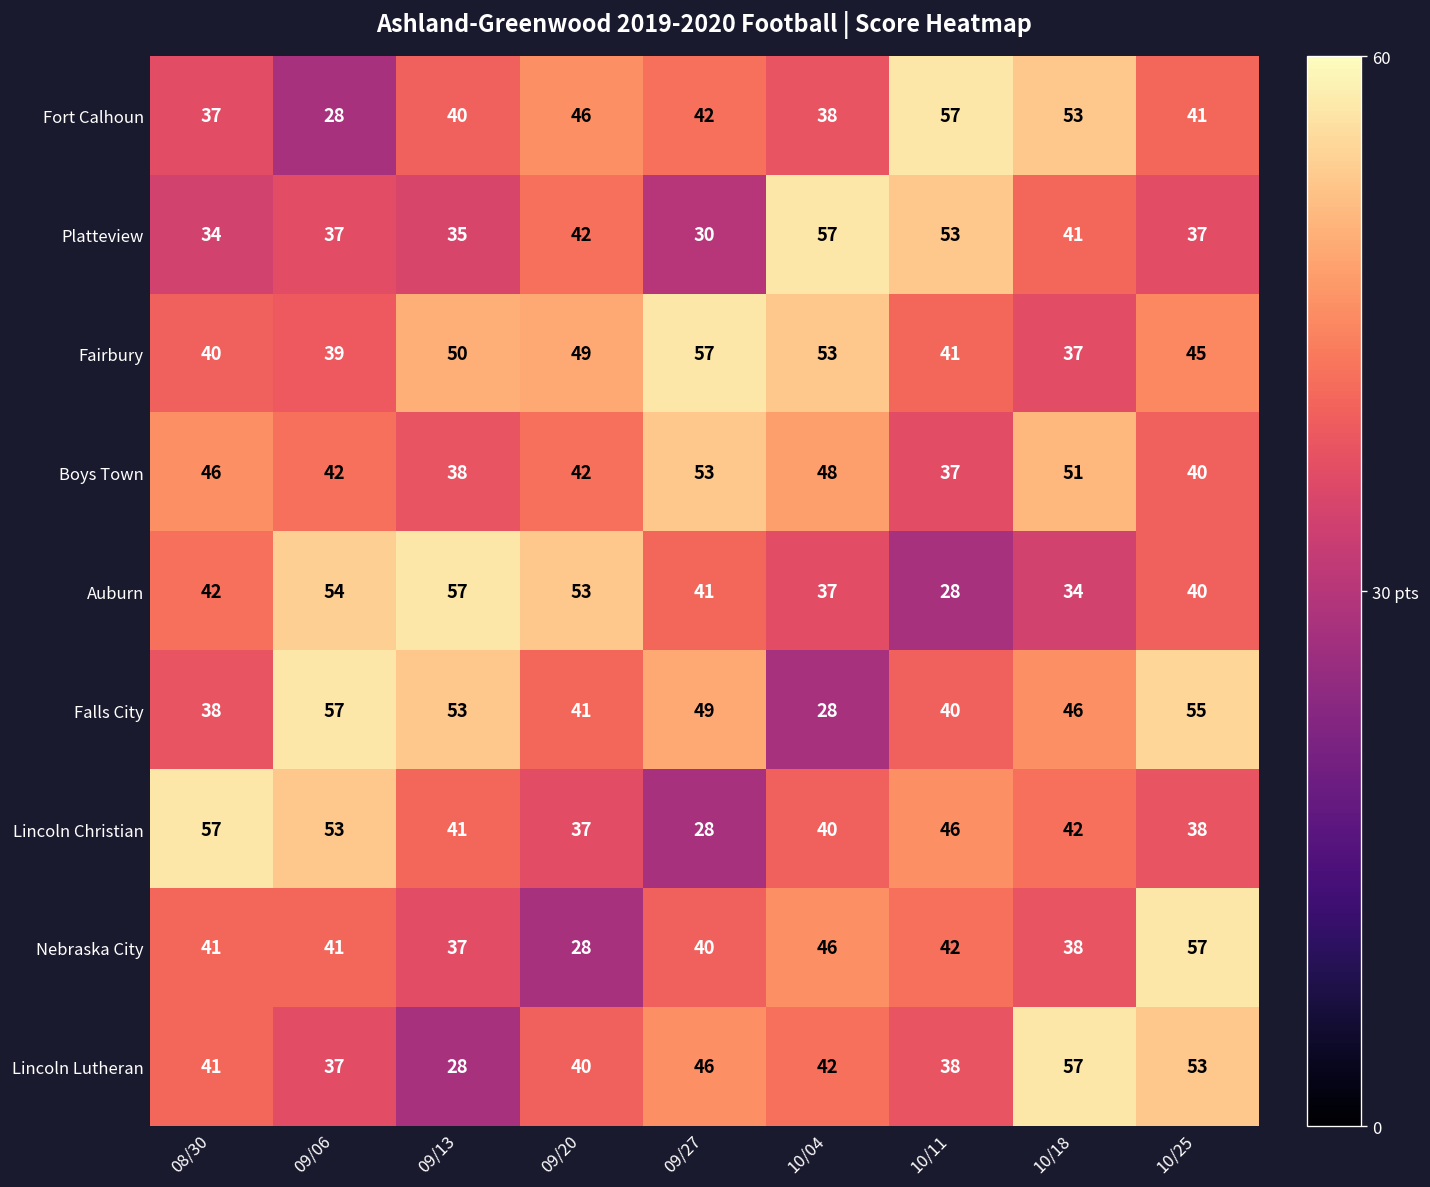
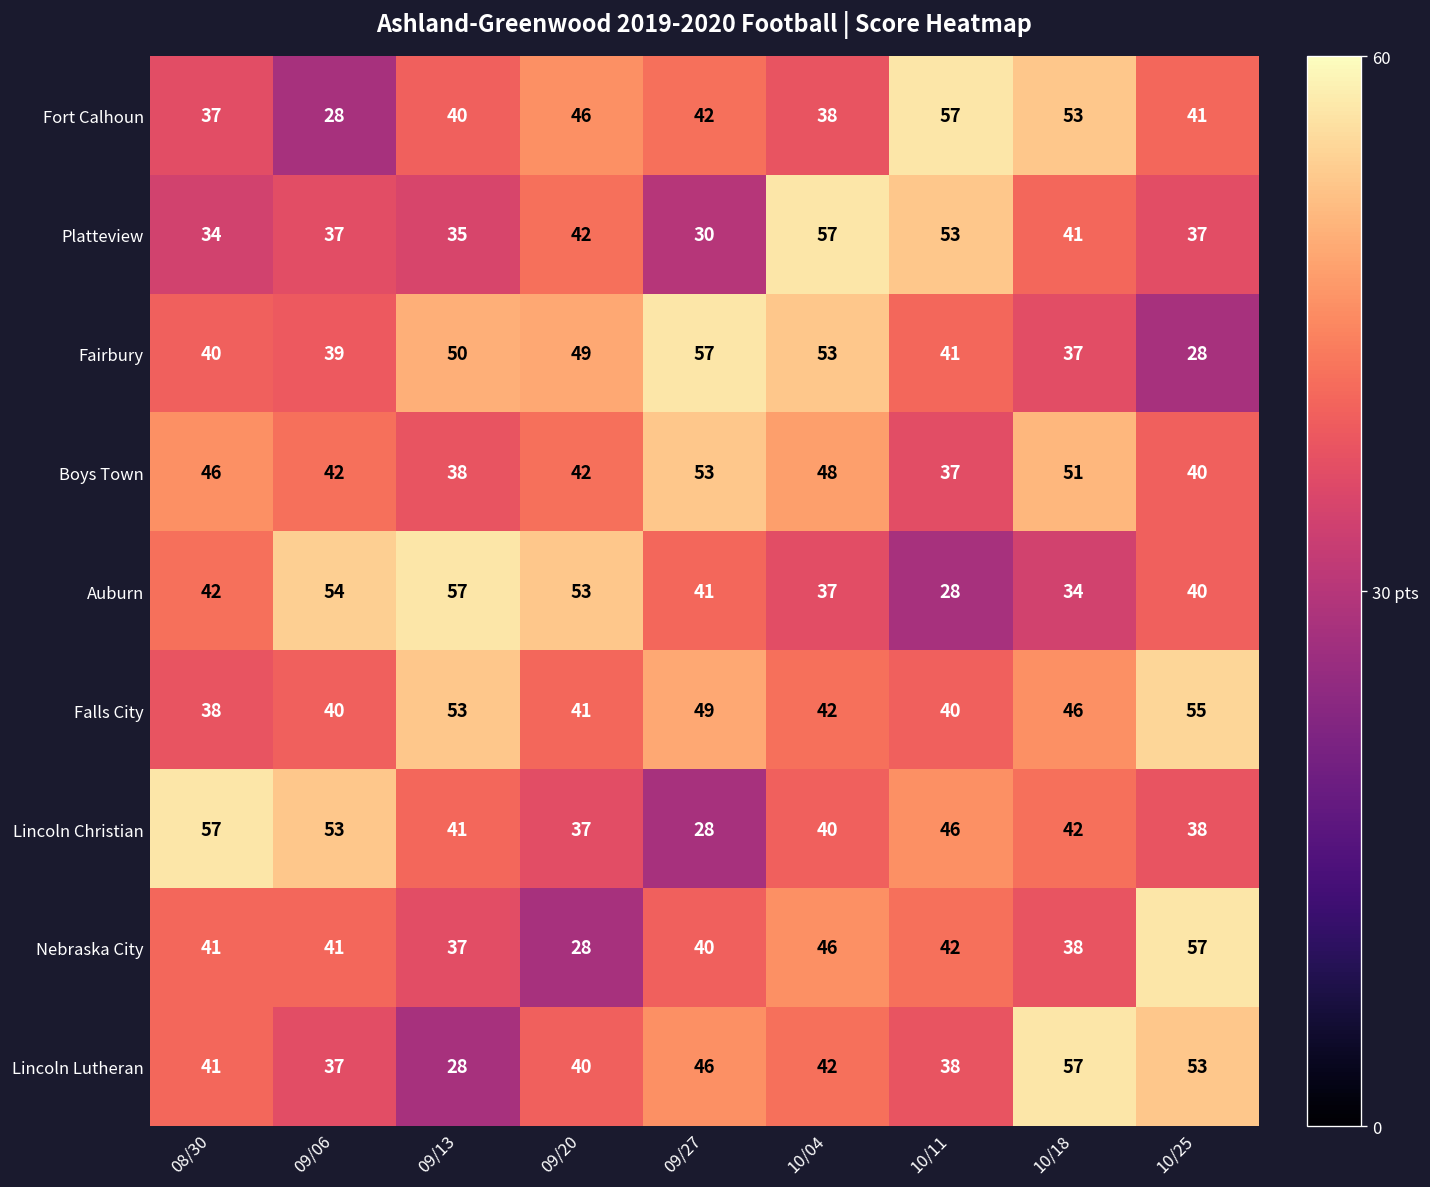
  {
    "Fort Calhoun": {
      "08/30": 37,
      "09/06": 28,
      "09/13": 40,
      "09/20": 46,
      "09/27": 42,
      "10/04": 38,
      "10/11": 57,
      "10/18": 53,
      "10/25": 41
    },
    "Platteview": {
      "08/30": 34,
      "09/06": 37,
      "09/13": 35,
      "09/20": 42,
      "09/27": 30,
      "10/04": 57,
      "10/11": 53,
      "10/18": 41,
      "10/25": 37
    },
    "Fairbury": {
      "08/30": 40,
      "09/06": 39,
      "09/13": 50,
      "09/20": 49,
      "09/27": 57,
      "10/04": 53,
      "10/11": 41,
      "10/18": 37,
-     "10/25": 45
+     "10/25": 28
    },
    "Boys Town": {
      "08/30": 46,
      "09/06": 42,
      "09/13": 38,
      "09/20": 42,
      "09/27": 53,
      "10/04": 48,
      "10/11": 37,
      "10/18": 51,
      "10/25": 40
    },
    "Auburn": {
      "08/30": 42,
      "09/06": 54,
      "09/13": 57,
      "09/20": 53,
      "09/27": 41,
      "10/04": 37,
      "10/11": 28,
      "10/18": 34,
      "10/25": 40
    },
    "Falls City": {
      "08/30": 38,
-     "09/06": 57,
+     "09/06": 40,
      "09/13": 53,
      "09/20": 41,
      "09/27": 49,
-     "10/04": 28,
+     "10/04": 42,
      "10/11": 40,
      "10/18": 46,
      "10/25": 55
    },
    "Lincoln Christian": {
      "08/30": 57,
      "09/06": 53,
      "09/13": 41,
      "09/20": 37,
      "09/27": 28,
      "10/04": 40,
      "10/11": 46,
      "10/18": 42,
      "10/25": 38
    },
    "Nebraska City": {
      "08/30": 41,
      "09/06": 41,
      "09/13": 37,
      "09/20": 28,
      "09/27": 40,
      "10/04": 46,
      "10/11": 42,
      "10/18": 38,
      "10/25": 57
    },
    "Lincoln Lutheran": {
      "08/30": 41,
      "09/06": 37,
      "09/13": 28,
      "09/20": 40,
      "09/27": 46,
      "10/04": 42,
      "10/11": 38,
      "10/18": 57,
      "10/25": 53
    }
  }
